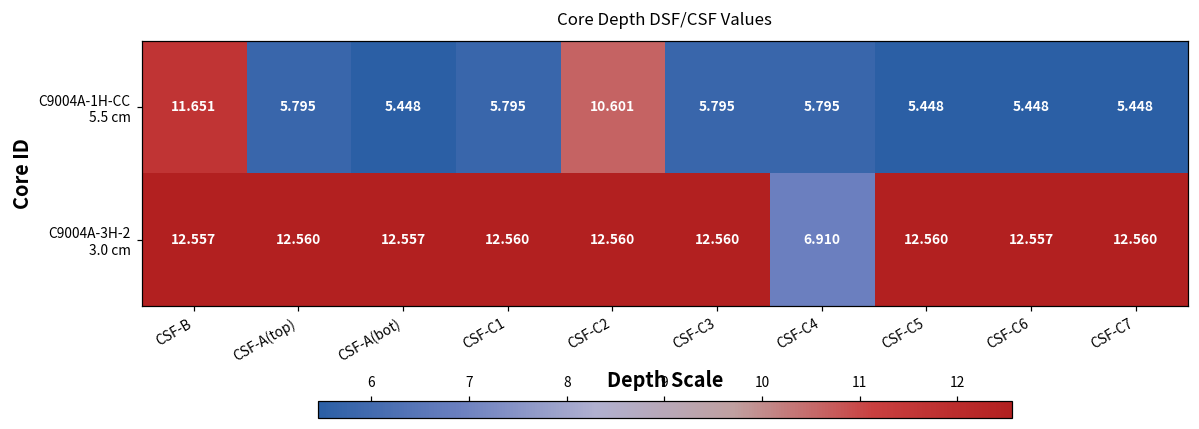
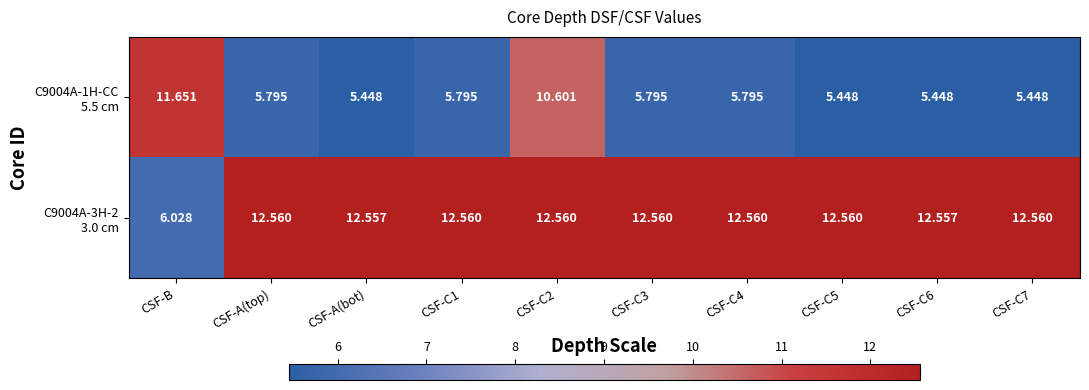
  {
    "C9004A-1H-CC 5.5 cm": {
      "CSF-B": 11.651,
      "CSF-A(top)": 5.795,
      "CSF-A(bot)": 5.448,
      "CSF-C1": 5.795,
      "CSF-C2": 10.601,
      "CSF-C3": 5.795,
      "CSF-C4": 5.795,
      "CSF-C5": 5.448,
      "CSF-C6": 5.448,
      "CSF-C7": 5.448
    },
    "C9004A-3H-2 3.0 cm": {
-     "CSF-B": 12.557,
+     "CSF-B": 6.028,
      "CSF-A(top)": 12.560,
      "CSF-A(bot)": 12.557,
      "CSF-C1": 12.560,
      "CSF-C2": 12.560,
      "CSF-C3": 12.560,
-     "CSF-C4": 6.910,
+     "CSF-C4": 12.560,
      "CSF-C5": 12.560,
      "CSF-C6": 12.557,
      "CSF-C7": 12.560
    }
  }
